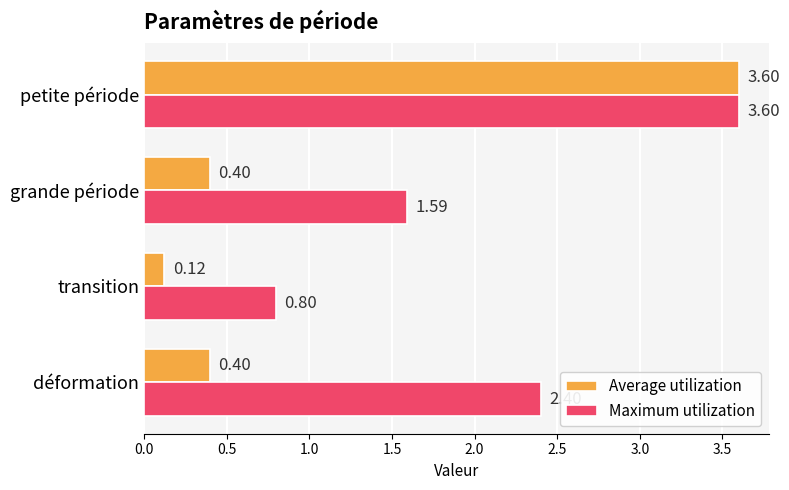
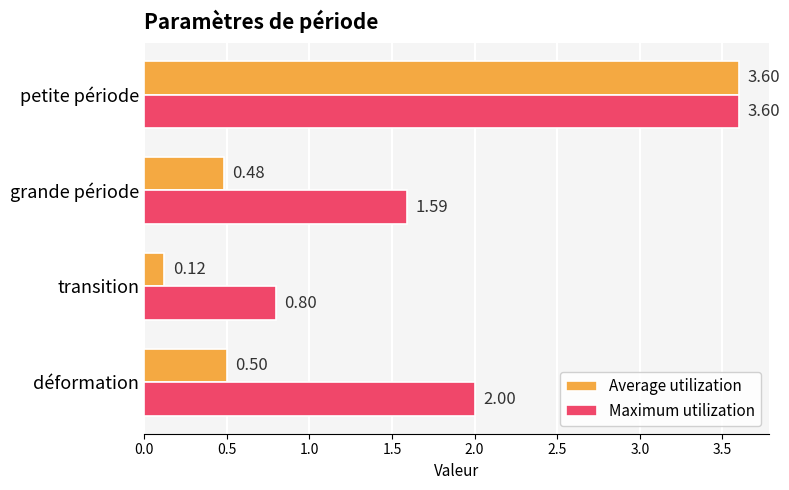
  {
    "Average utilization": {
      "petite période": 3.60,
-     "grande période": 0.40,
+     "grande période": 0.48,
      "transition": 0.12,
-     "déformation": 0.40
+     "déformation": 0.50
    },
    "Maximum utilization": {
-     "déformation": 2.4
+     "déformation": 2.0
    }
  }
